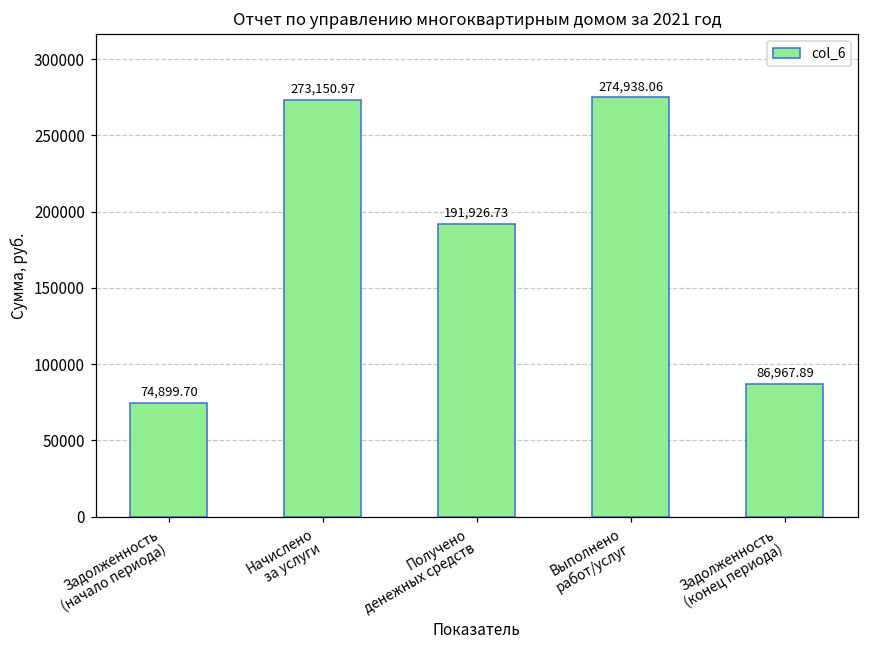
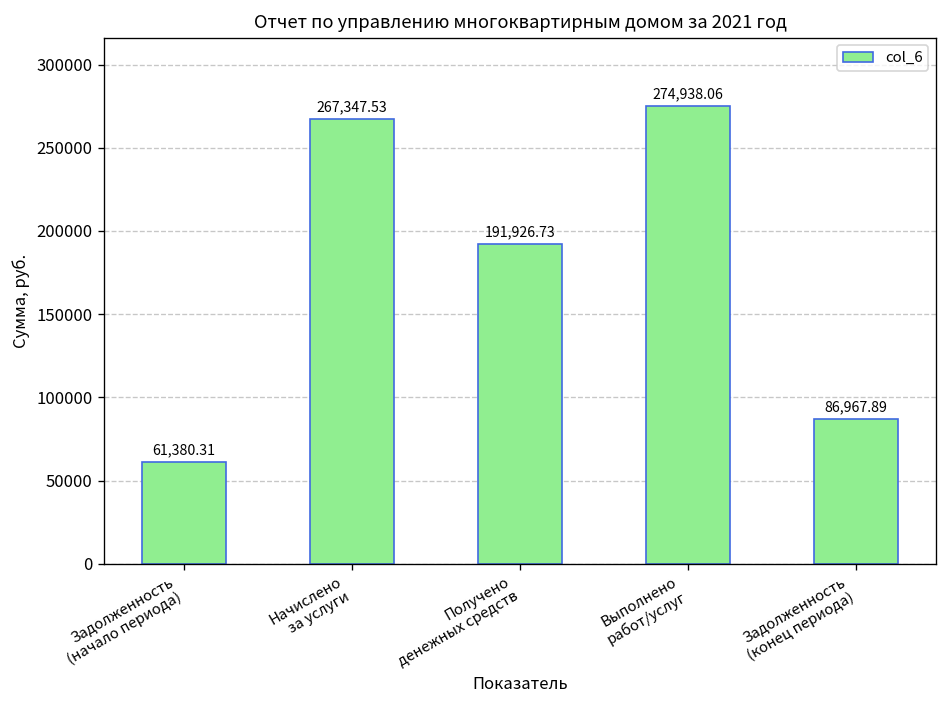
  {
-   "Задолженность (начало периода)": "74,899.70",
-   "Начислено за услуги": "273,150.97",
+   "Задолженность (начало периода)": "61,380.31",
+   "Начислено за услуги": "267,347.53",
    "Получено денежных средств": "191,926.73",
    "Выполнено работ/услуг": "274,938.06",
    "Задолженность (конец периода)": "86,967.89"
  }
